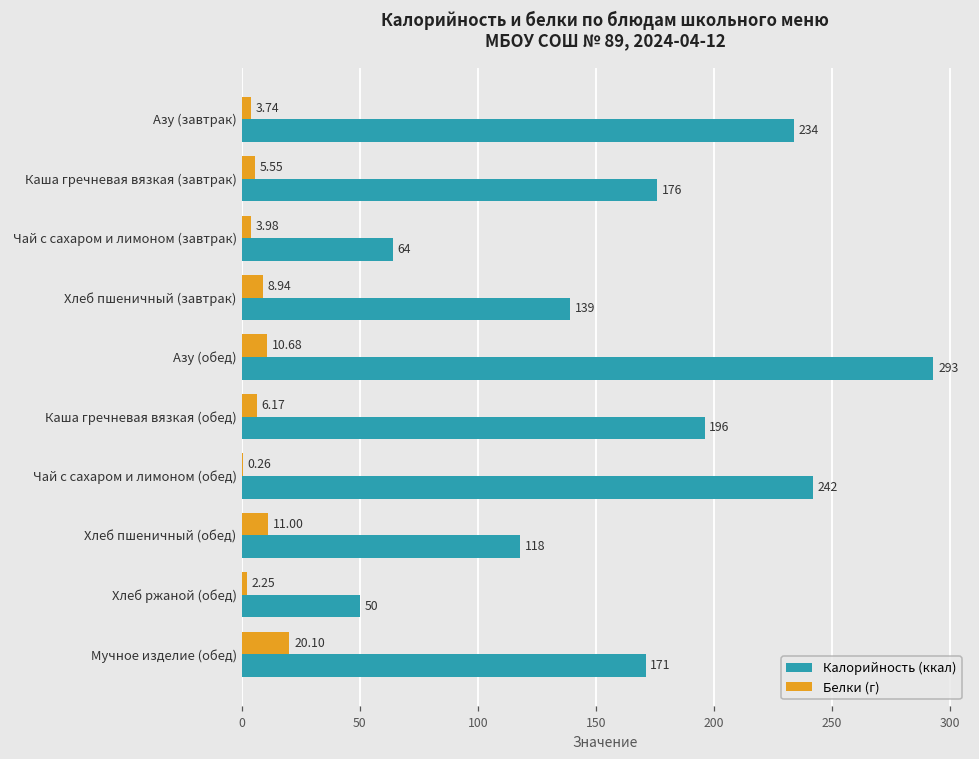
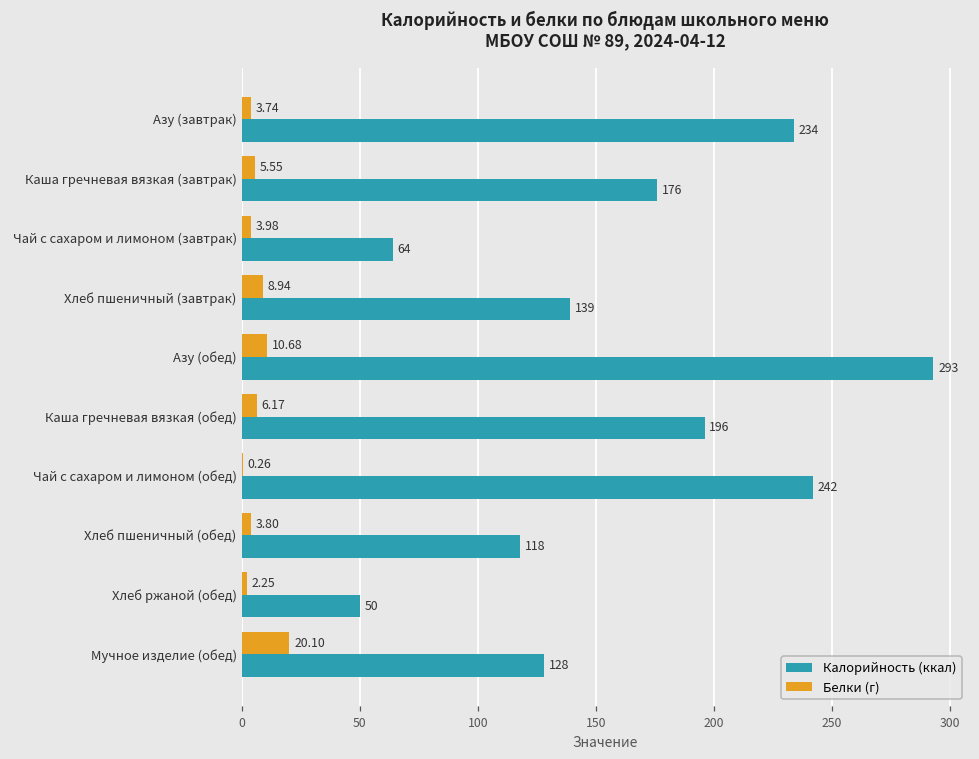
  {
    "Калорийность (ккал)": {
      "Азу (завтрак)": 234,
      "Каша гречневая вязкая (завтрак)": 176,
      "Чай с сахаром и лимоном (завтрак)": 64,
      "Хлеб пшеничный (завтрак)": 139,
      "Азу (обед)": 293,
      "Каша гречневая вязкая (обед)": 196,
      "Чай с сахаром и лимоном (обед)": 242,
      "Хлеб пшеничный (обед)": 118,
      "Хлеб ржаной (обед)": 50,
-     "Мучное изделие (обед)": 171
+     "Мучное изделие (обед)": 128
    },
    "Белки (г)": {
      "Азу (завтрак)": 3.74,
      "Каша гречневая вязкая (завтрак)": 5.55,
      "Чай с сахаром и лимоном (завтрак)": 3.98,
      "Хлеб пшеничный (завтрак)": 8.94,
      "Азу (обед)": 10.68,
      "Каша гречневая вязкая (обед)": 6.17,
      "Чай с сахаром и лимоном (обед)": 0.26,
-     "Хлеб пшеничный (обед)": 11.00,
+     "Хлеб пшеничный (обед)": 3.80,
      "Хлеб ржаной (обед)": 2.25,
      "Мучное изделие (обед)": 20.10
    }
  }
